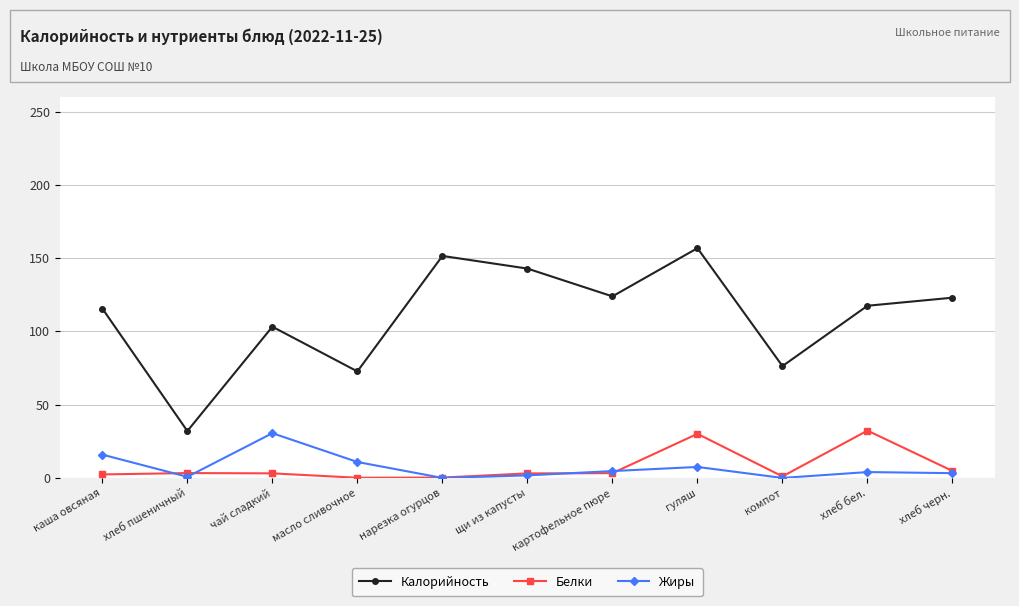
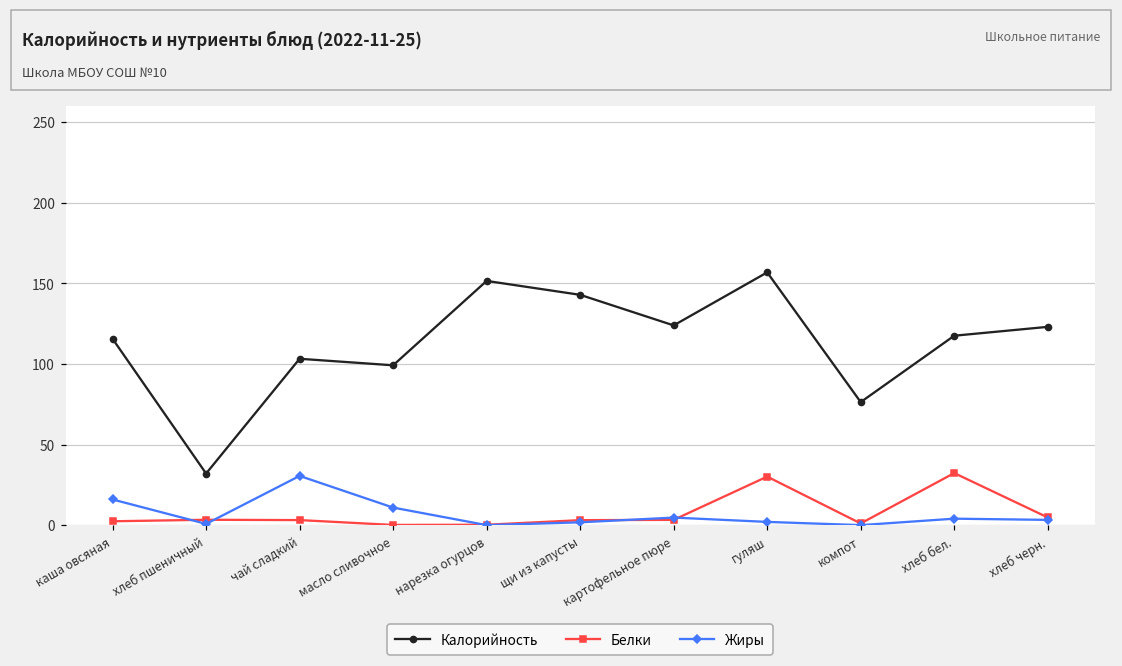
  {
    "Калорийность": {
      "каша овсяная": 116,
      "хлеб пшеничный": 32,
      "чай сладкий": 103,
-     "масло сливочное": 73,
+     "масло сливочное": 99,
      "нарезка огурцов": 152,
      "щи из капусты": 143,
      "картофельное пюре": 124,
      "гуляш": 157,
      "компот": 76,
      "хлеб бел.": 118,
      "хлеб черн.": 123
    },
    "Белки": {
      "каша овсяная": 2,
      "хлеб пшеничный": 3,
      "чай сладкий": 3,
      "масло сливочное": 0,
      "гуляш": 30,
      "хлеб бел.": 32
    },
    "Жиры": {
      "каша овсяная": 16,
      "хлеб пшеничный": 1,
      "чай сладкий": 31,
      "масло сливочное": 11,
-     "гуляш": 8,
+     "гуляш": 2,
      "хлеб бел.": 4
    }
  }
